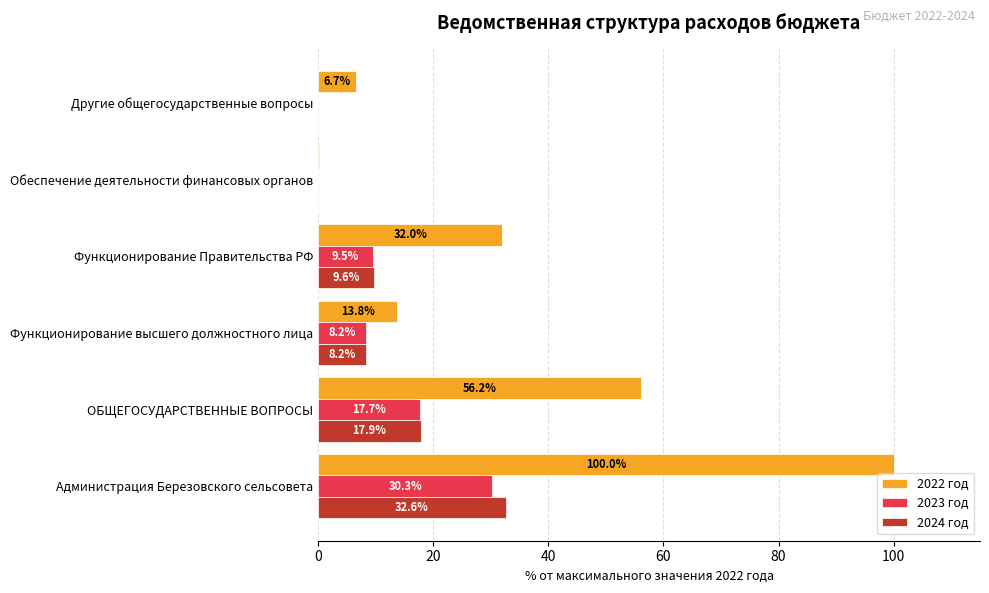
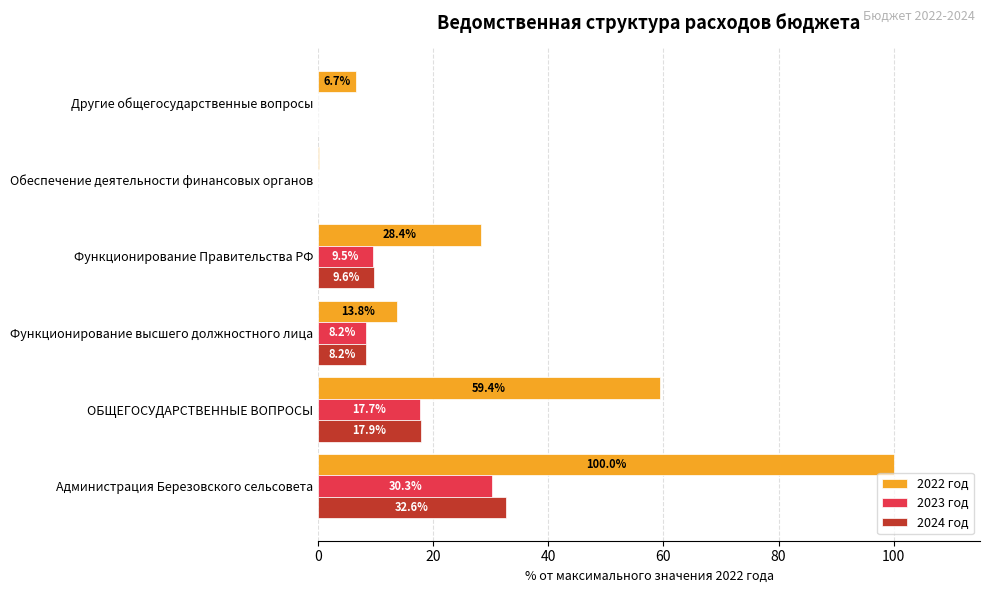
  {
    "2022 год": {
      "Другие общегосударственные вопросы": "6.7%",
-     "Функционирование Правительства РФ": "32.0%",
+     "Функционирование Правительства РФ": "28.4%",
      "Функционирование высшего должностного лица": "13.8%",
-     "ОБЩЕГОСУДАРСТВЕННЫЕ ВОПРОСЫ": "56.2%",
+     "ОБЩЕГОСУДАРСТВЕННЫЕ ВОПРОСЫ": "59.4%",
      "Администрация Березовского сельсовета": "100.0%"
    }
  }
